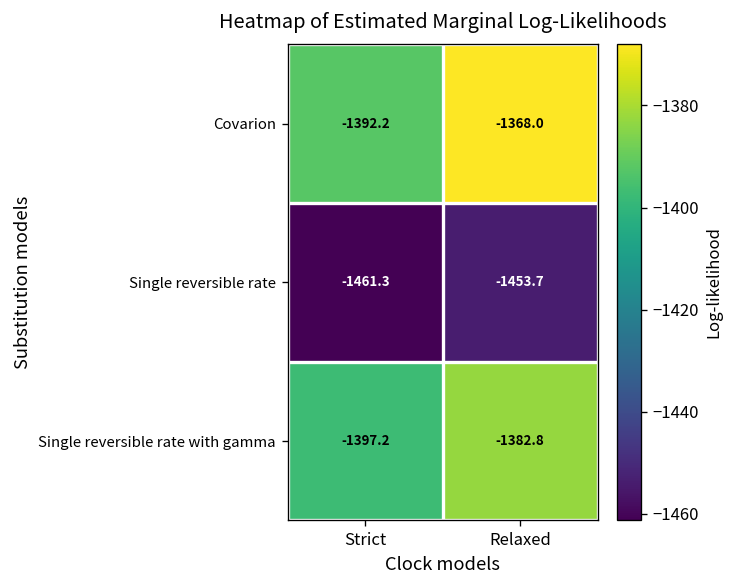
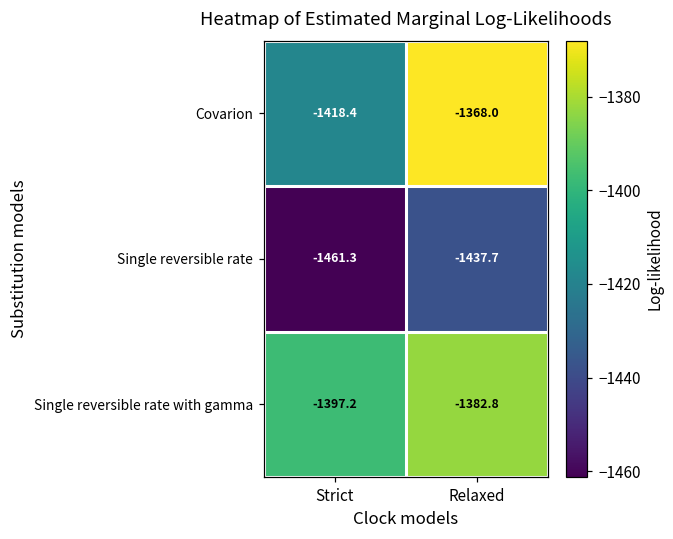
  {
    "Covarion": {
-     "Strict": -1392.2,
+     "Strict": -1418.4,
      "Relaxed": -1368.0
    },
    "Single reversible rate": {
      "Strict": -1461.3,
-     "Relaxed": -1453.7
+     "Relaxed": -1437.7
    },
    "Single reversible rate with gamma": {
      "Strict": -1397.2,
      "Relaxed": -1382.8
    }
  }
